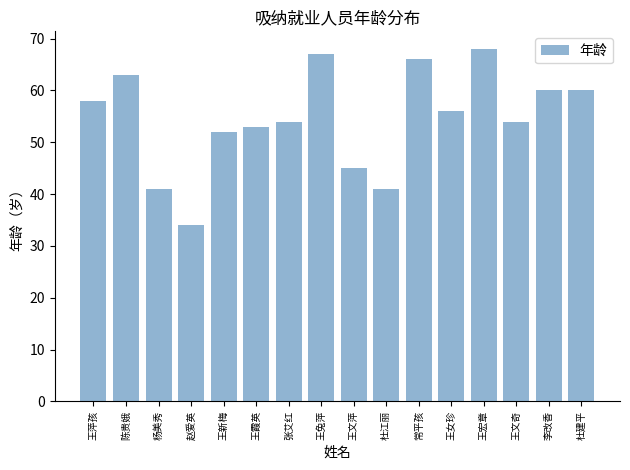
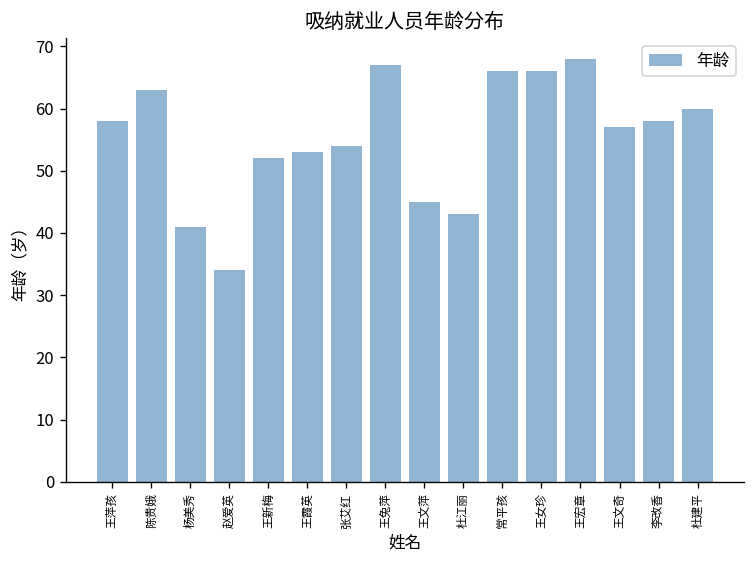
  {
    "王萍孩": 58,
    "陈贵娥": 63,
    "杨美秀": 41,
    "赵爱英": 34,
    "王新梅": 52,
    "王霞英": 53,
    "张艾红": 54,
    "王兔萍": 67,
    "王文萍": 45,
-   "杜江丽": 41,
+   "杜江丽": 43,
    "常平孩": 66,
-   "王女珍": 56,
+   "王女珍": 66,
    "王宏章": 68,
-   "王文奇": 54,
-   "李改香": 60,
+   "王文奇": 57,
+   "李改香": 58,
    "杜建平": 60
  }
